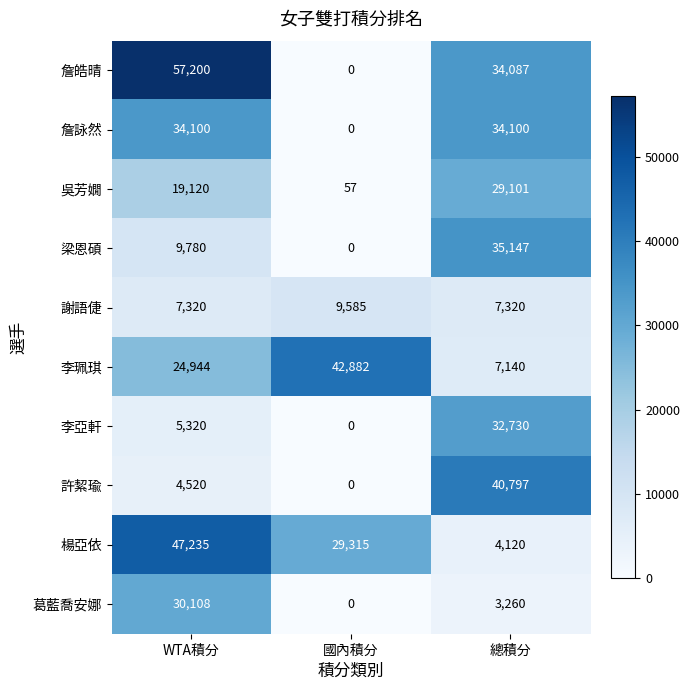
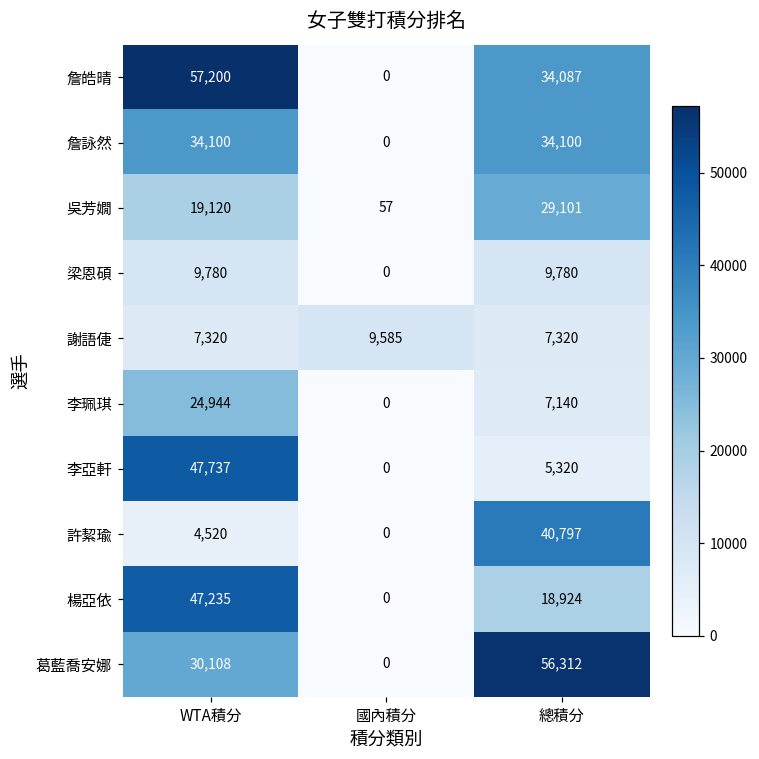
  {
    "詹皓晴": {
      "WTA積分": "57,200",
      "國內積分": "0",
      "總積分": "34,087"
    },
    "詹詠然": {
      "WTA積分": "34,100",
      "國內積分": "0",
      "總積分": "34,100"
    },
    "吳芳嫺": {
      "WTA積分": "19,120",
      "國內積分": "57",
      "總積分": "29,101"
    },
    "梁恩碩": {
      "WTA積分": "9,780",
      "國內積分": "0",
-     "總積分": "35,147"
+     "總積分": "9,780"
    },
    "謝語倢": {
      "WTA積分": "7,320",
      "國內積分": "9,585",
      "總積分": "7,320"
    },
    "李珮琪": {
      "WTA積分": "24,944",
-     "國內積分": "42,882",
+     "國內積分": "0",
      "總積分": "7,140"
    },
    "李亞軒": {
-     "WTA積分": "5,320",
+     "WTA積分": "47,737",
      "國內積分": "0",
-     "總積分": "32,730"
+     "總積分": "5,320"
    },
    "許絜瑜": {
      "WTA積分": "4,520",
      "國內積分": "0",
      "總積分": "40,797"
    },
    "楊亞依": {
      "WTA積分": "47,235",
-     "國內積分": "29,315",
-     "總積分": "4,120"
+     "國內積分": "0",
+     "總積分": "18,924"
    },
    "葛藍喬安娜": {
      "WTA積分": "30,108",
      "國內積分": "0",
-     "總積分": "3,260"
+     "總積分": "56,312"
    }
  }
